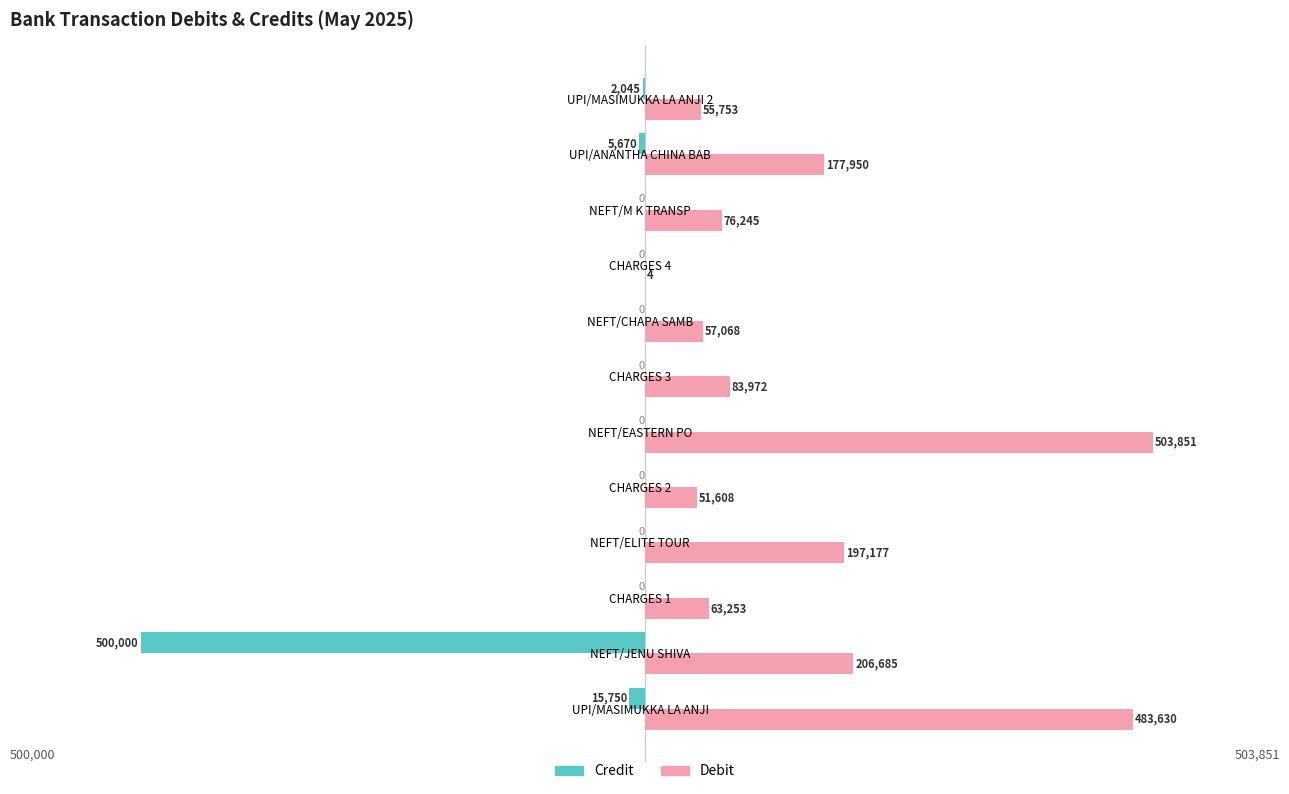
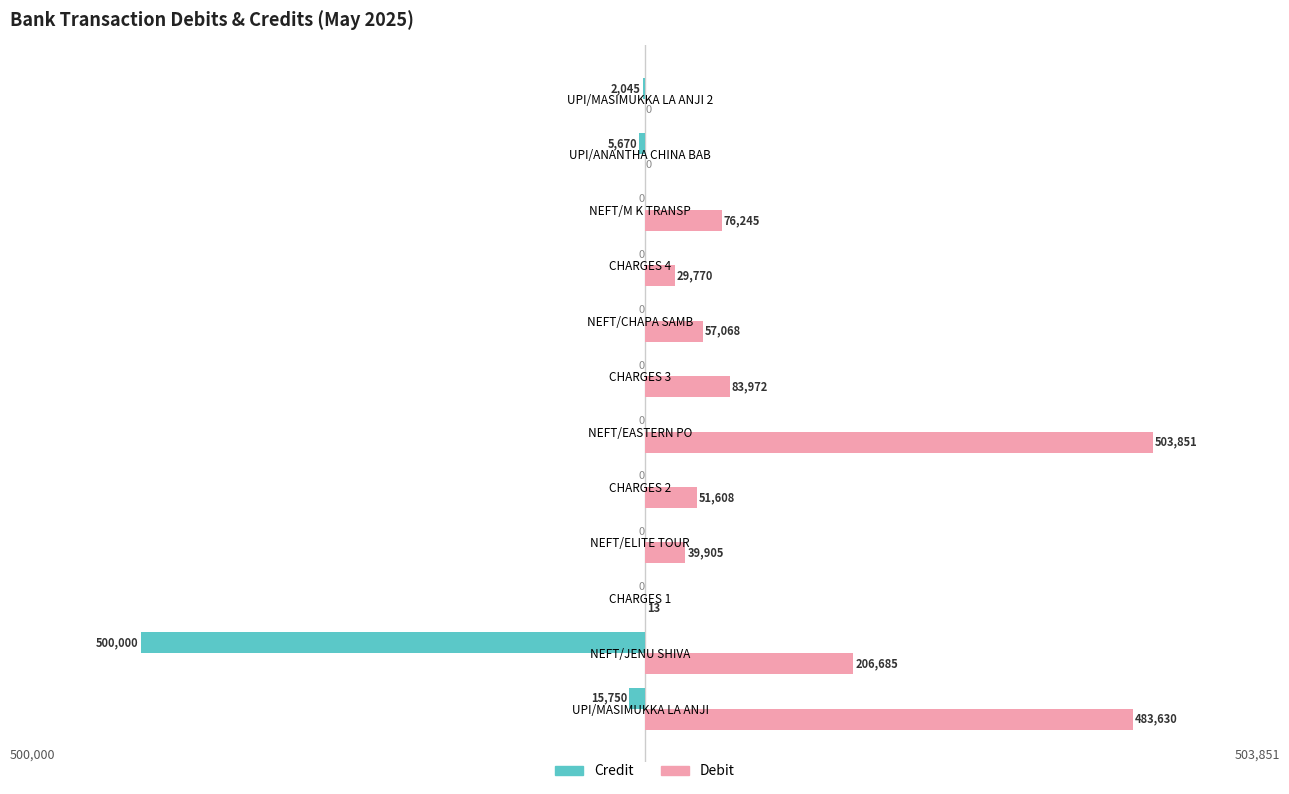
  {
    "Credit": {
      "NEFT/M K TRANSP": "0",
      "CHARGES 4": "0",
      "NEFT/CHAPA SAMB": "0",
      "CHARGES 3": "0",
      "NEFT/EASTERN PO": "0",
      "CHARGES 2": "0",
      "NEFT/ELITE TOUR": "0",
      "CHARGES 1": "0"
    },
    "Debit": {
-     "UPI/MASIMUKKA LA ANJI 2": "55,753",
-     "UPI/ANANTHA CHINA BAB": "177,950",
+     "UPI/MASIMUKKA LA ANJI 2": "0",
+     "UPI/ANANTHA CHINA BAB": "0",
      "NEFT/M K TRANSP": "76,245",
-     "CHARGES 4": "4",
+     "CHARGES 4": "29,770",
      "NEFT/CHAPA SAMB": "57,068",
      "CHARGES 3": "83,972",
      "NEFT/EASTERN PO": "503,851",
      "CHARGES 2": "51,608",
-     "NEFT/ELITE TOUR": "197,177",
-     "CHARGES 1": "63,253",
+     "NEFT/ELITE TOUR": "39,905",
+     "CHARGES 1": "13",
      "NEFT/JENU SHIVA": "206,685",
      "UPI/MASIMUKKA LA ANJI": "483,630"
    }
  }
